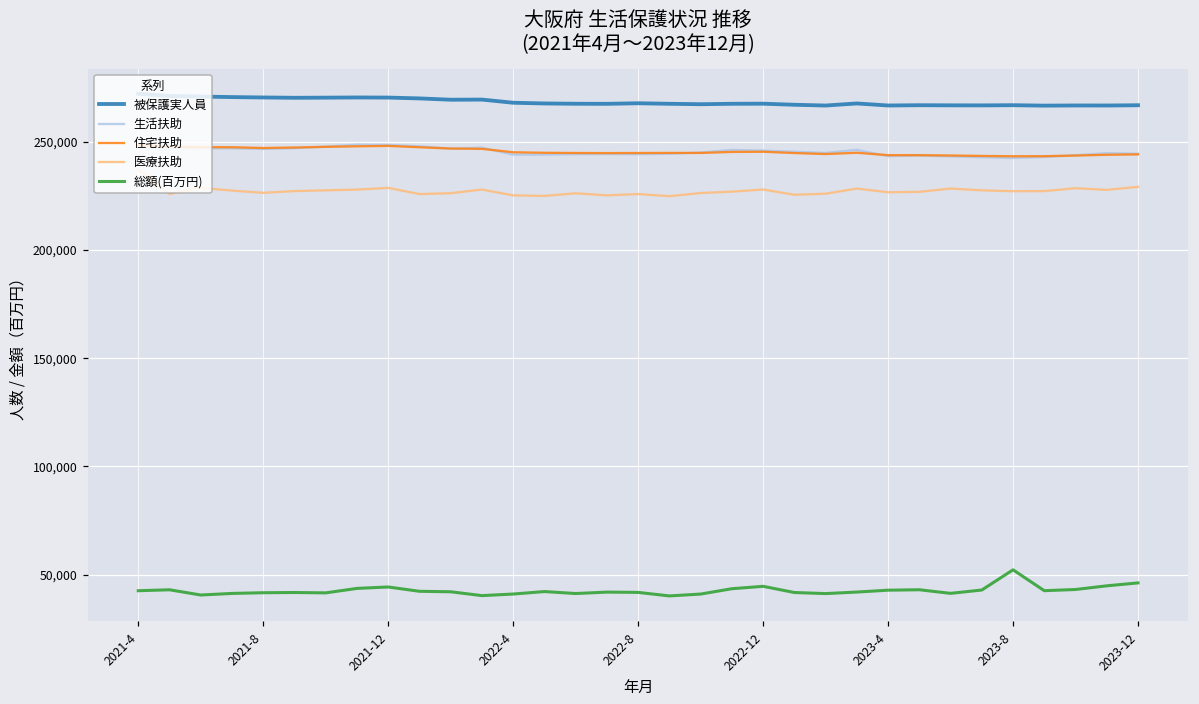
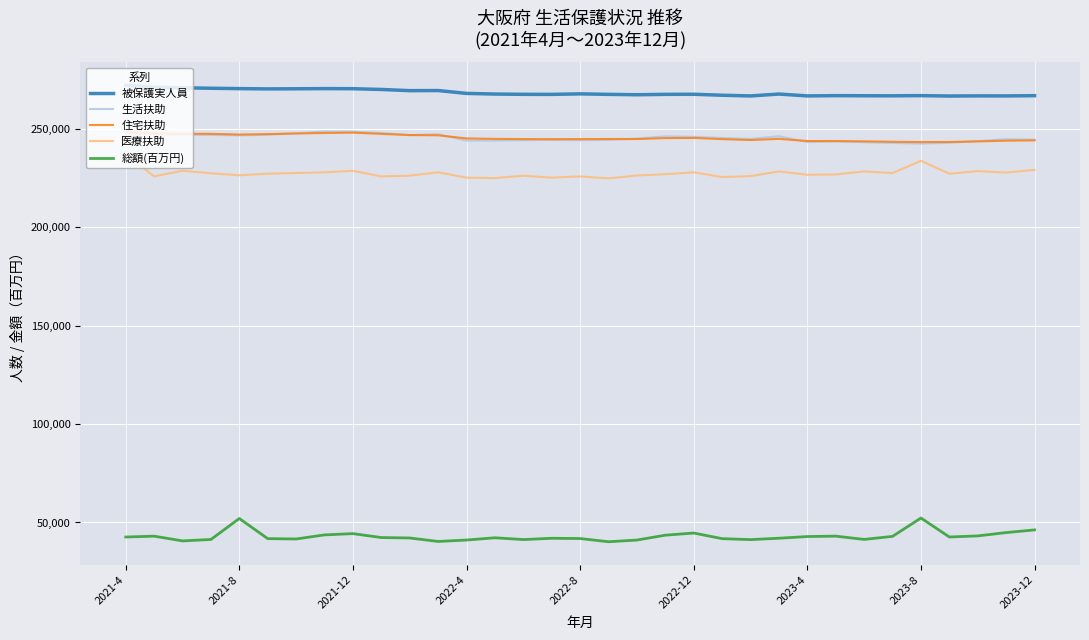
  {
    "被保護実人員": {
      "2021-8": "270,000",
      "2021-12": "270,000",
      "2022-4": "268,000",
      "2022-8": "268,000",
      "2022-12": "268,000",
      "2023-4": "267,000",
      "2023-8": "267,000",
      "2023-12": "267,000"
    },
    "医療扶助": {
      "2021-8": "226,000",
      "2021-12": "229,000",
      "2022-4": "225,000",
      "2022-8": "226,000",
      "2022-12": "228,000",
      "2023-4": "227,000",
-     "2023-8": "227,000",
+     "2023-8": "234,000",
      "2023-12": "229,000"
    },
    "総額(百万円)": {
      "2021-4": "43,000",
-     "2021-8": "42,000",
+     "2021-8": "52,000",
      "2021-12": "44,000",
      "2022-4": "41,000",
      "2022-8": "42,000",
      "2022-12": "45,000",
      "2023-4": "43,000",
      "2023-8": "52,000",
      "2023-12": "46,000"
    }
  }
